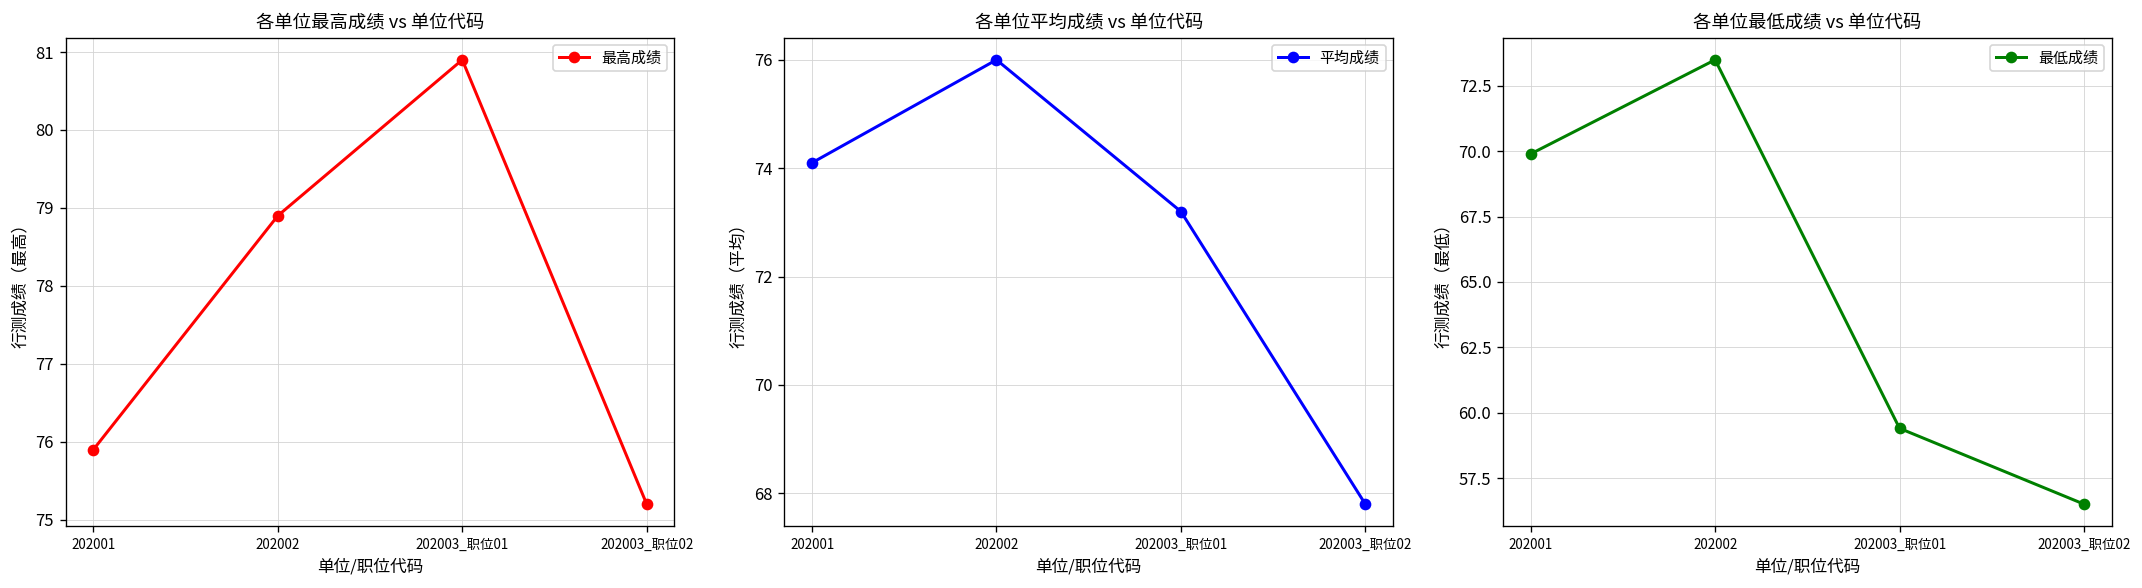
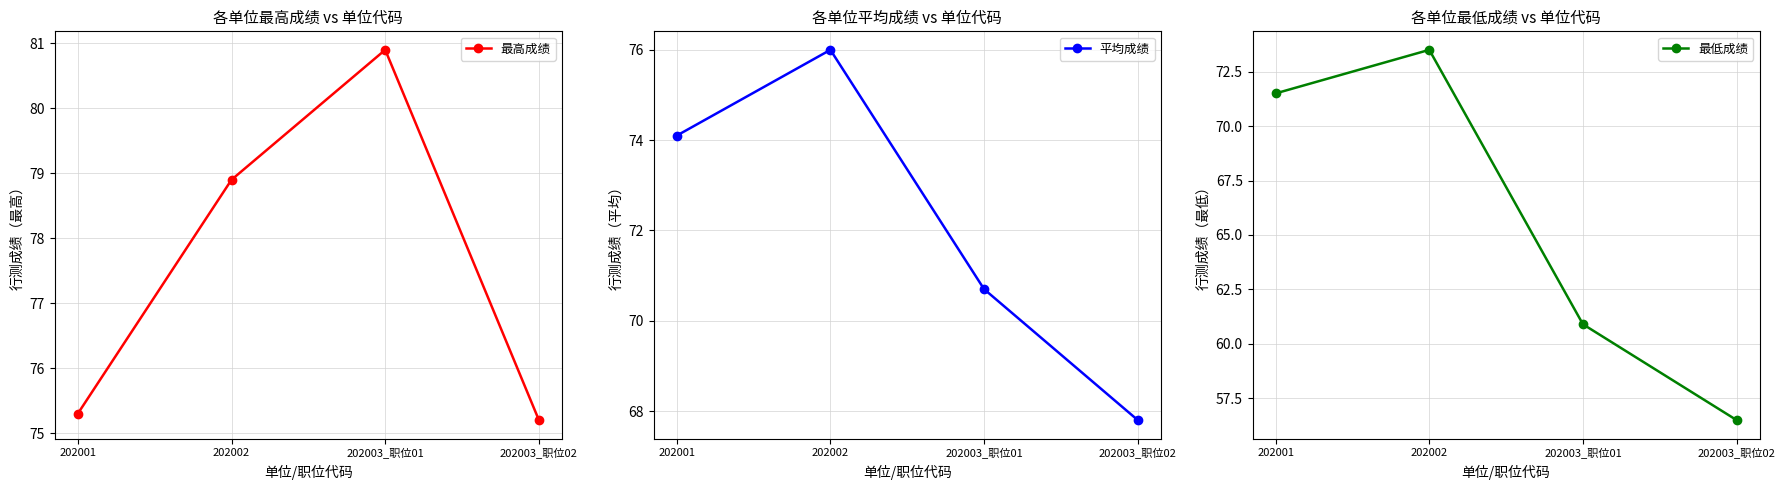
  {
    "各单位最高成绩 vs 单位代码": {
-     "202001": 75.9,
+     "202001": 75.3,
      "202002": 78.9,
      "202003_职位01": 80.9,
      "202003_职位02": 75.2
    },
    "各单位平均成绩 vs 单位代码": {
      "202001": 74.1,
      "202002": 76.0,
-     "202003_职位01": 73.2,
+     "202003_职位01": 70.7,
      "202003_职位02": 67.8
    },
    "各单位最低成绩 vs 单位代码": {
-     "202001": 69.9,
+     "202001": 71.5,
      "202002": 73.5,
-     "202003_职位01": 59.4,
+     "202003_职位01": 60.9,
      "202003_职位02": 56.5
    }
  }
